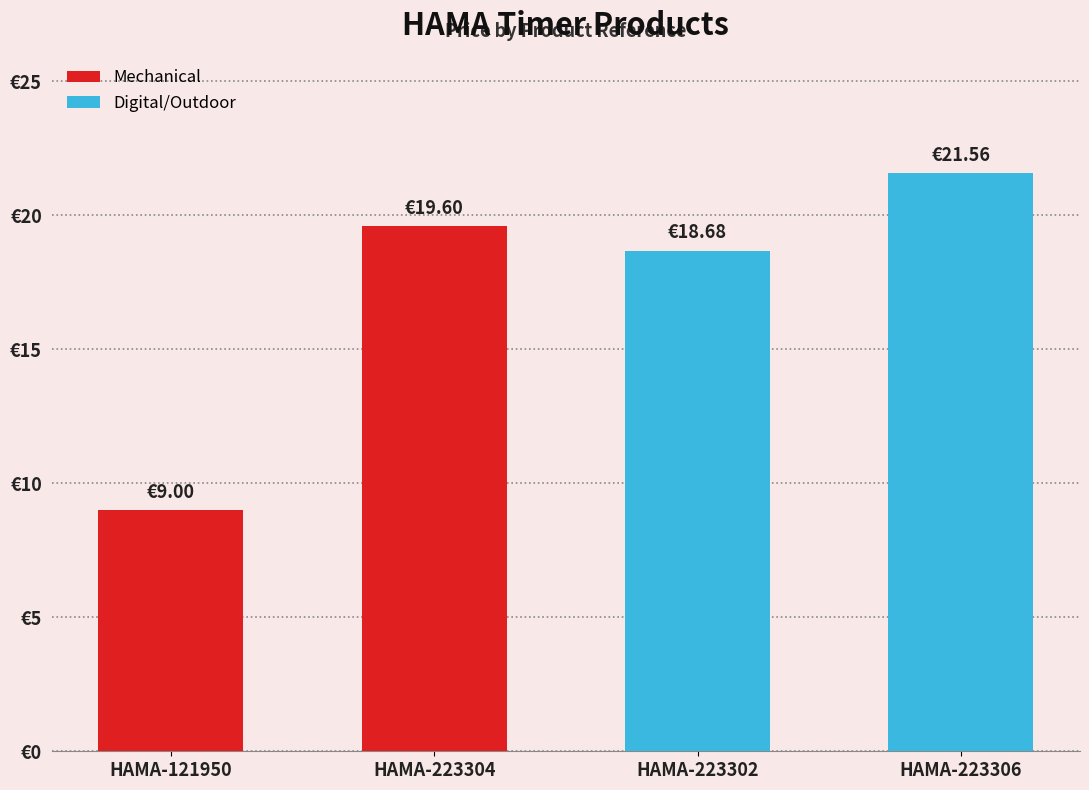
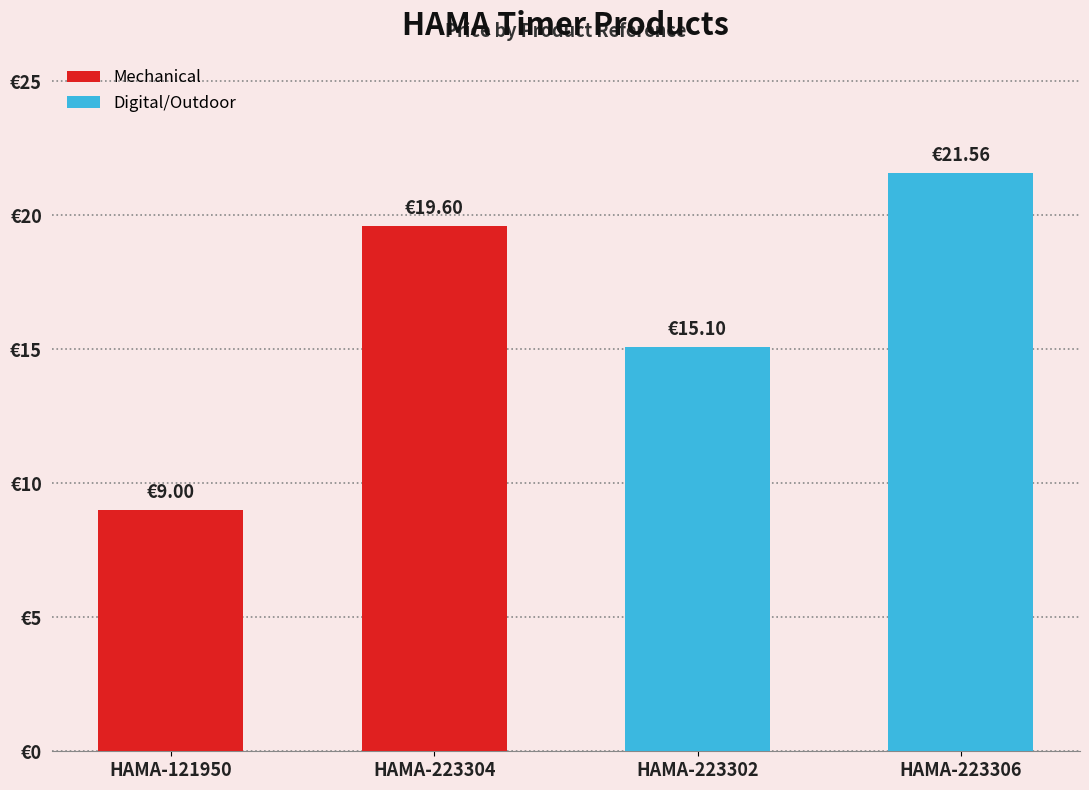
  {
    "HAMA-121950": "€9.00",
    "HAMA-223304": "€19.60",
-   "HAMA-223302": "€18.68",
+   "HAMA-223302": "€15.10",
    "HAMA-223306": "€21.56"
  }
